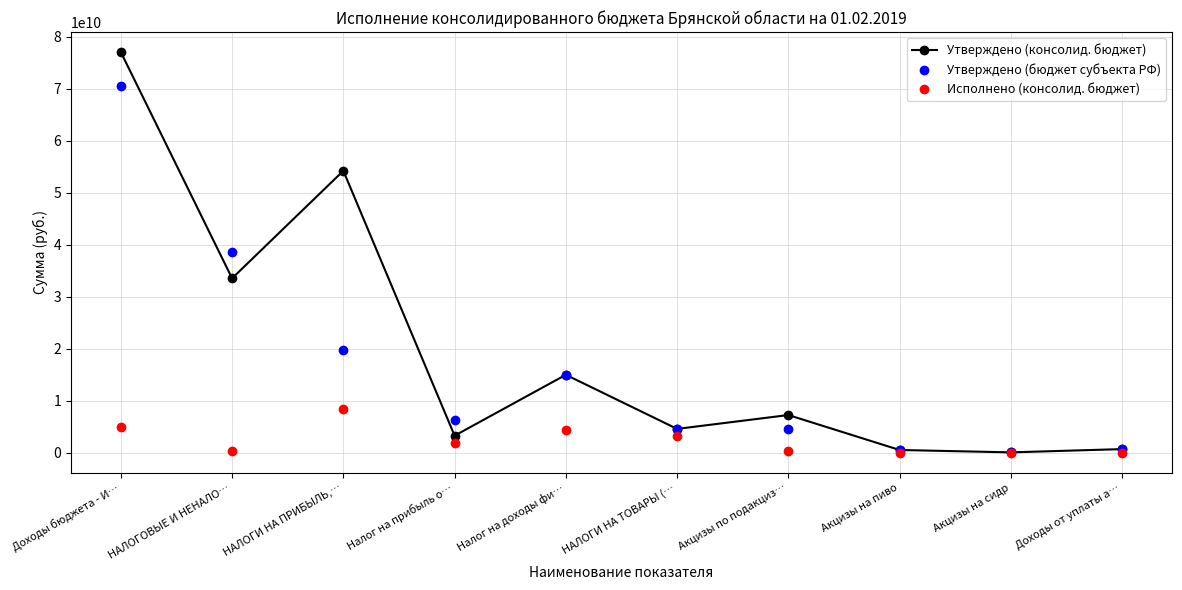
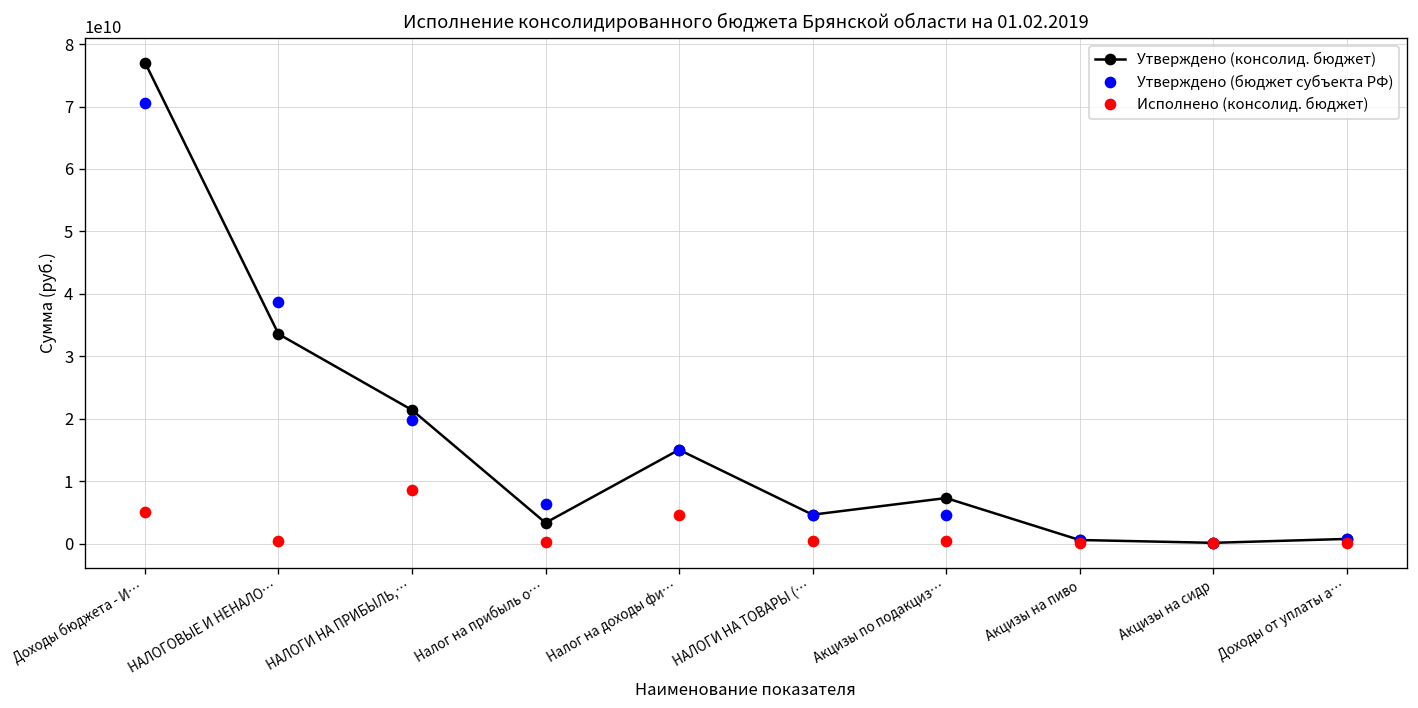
  {
    "Утверждено (консолид. бюджет)": {
      "Доходы бюджета - И…": 77000000000,
      "НАЛОГОВЫЕ И НЕНАЛО…": 34000000000,
-     "НАЛОГИ НА ПРИБЫЛЬ,…": 54000000000,
+     "НАЛОГИ НА ПРИБЫЛЬ,…": 21000000000,
      "Налог на прибыль о…": 3000000000,
      "Акцизы по подакциз…": 7000000000
    },
    "Утверждено (бюджет субъекта РФ)": {
      "Доходы бюджета - И…": 71000000000,
      "НАЛОГОВЫЕ И НЕНАЛО…": 39000000000,
      "НАЛОГИ НА ПРИБЫЛЬ,…": 20000000000,
      "Налог на прибыль о…": 6000000000,
      "Акцизы по подакциз…": 5000000000
    },
    "Исполнено (консолид. бюджет)": {
      "Доходы бюджета - И…": 5000000000,
      "НАЛОГОВЫЕ И НЕНАЛО…": 0,
      "НАЛОГИ НА ПРИБЫЛЬ,…": 9000000000,
-     "Налог на прибыль о…": 2000000000,
+     "Налог на прибыль о…": 0,
      "Налог на доходы фи…": 4000000000,
-     "НАЛОГИ НА ТОВАРЫ (…": 3000000000,
+     "НАЛОГИ НА ТОВАРЫ (…": 0,
      "Акцизы по подакциз…": 0,
      "Акцизы на пиво": 0,
      "Доходы от уплаты а…": 0
    }
  }
